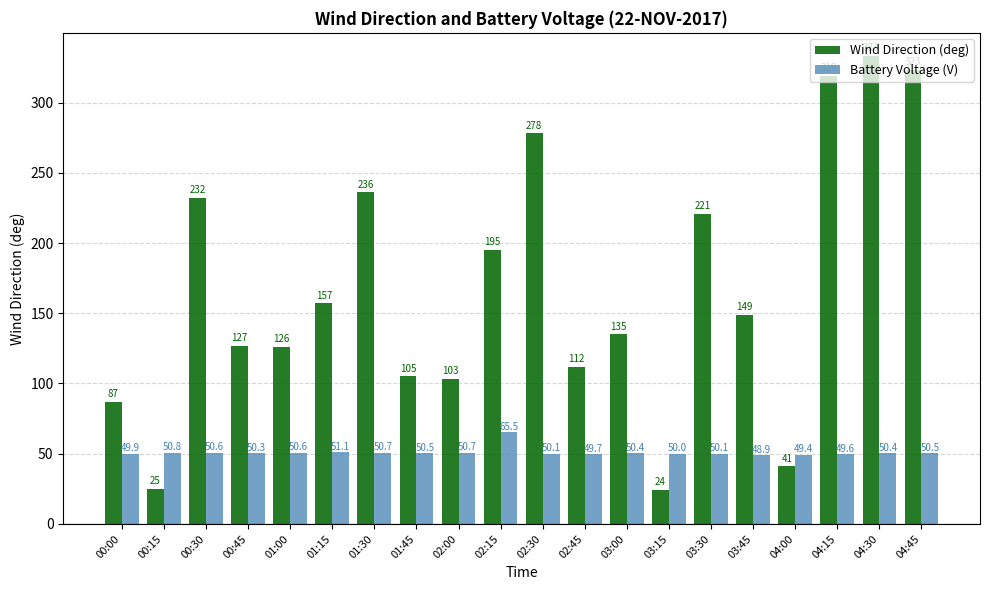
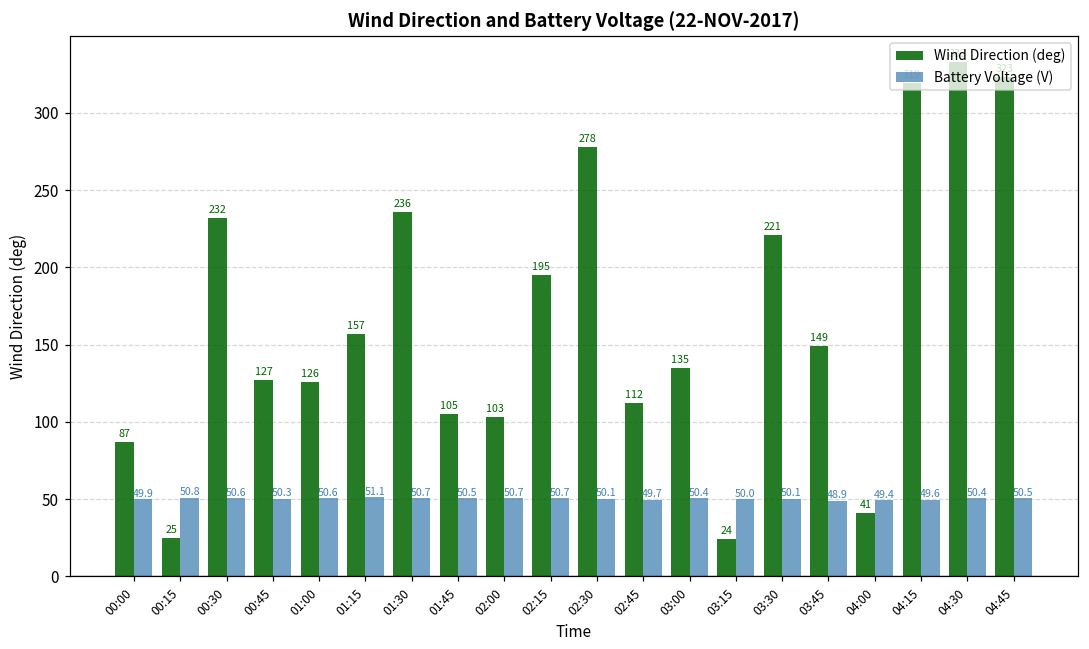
  {
    "Wind Direction (deg)": {
      "00:00": 87,
      "00:15": 25,
      "00:30": 232,
      "00:45": 127,
      "01:00": 126,
      "01:15": 157,
      "01:30": 236,
      "01:45": 105,
      "02:00": 103,
      "02:15": 195,
      "02:30": 278,
      "02:45": 112,
      "03:00": 135,
      "03:15": 24,
      "03:30": 221,
      "03:45": 149,
      "04:00": 41
    },
    "Battery Voltage (V)": {
      "00:00": 49.9,
      "00:15": 50.8,
      "00:30": 50.6,
      "00:45": 50.3,
      "01:00": 50.6,
      "01:15": 51.1,
      "01:30": 50.7,
      "01:45": 50.5,
      "02:00": 50.7,
-     "02:15": 65.5,
+     "02:15": 50.7,
      "02:30": 50.1,
      "02:45": 49.7,
      "03:00": 50.4,
      "03:15": 50.0,
      "03:30": 50.1,
      "03:45": 48.9,
      "04:00": 49.4,
      "04:15": 49.6,
      "04:30": 50.4,
      "04:45": 50.5
    }
  }
